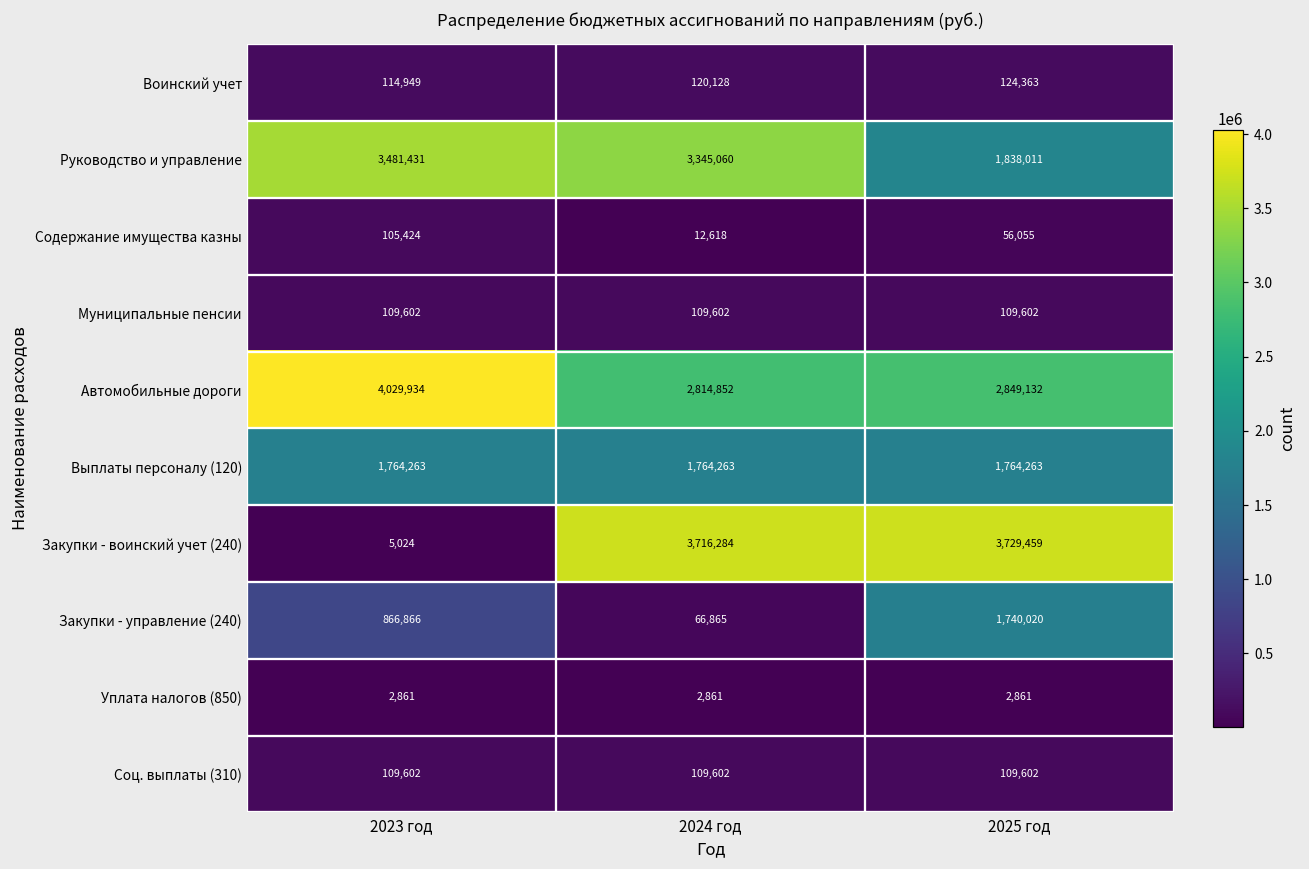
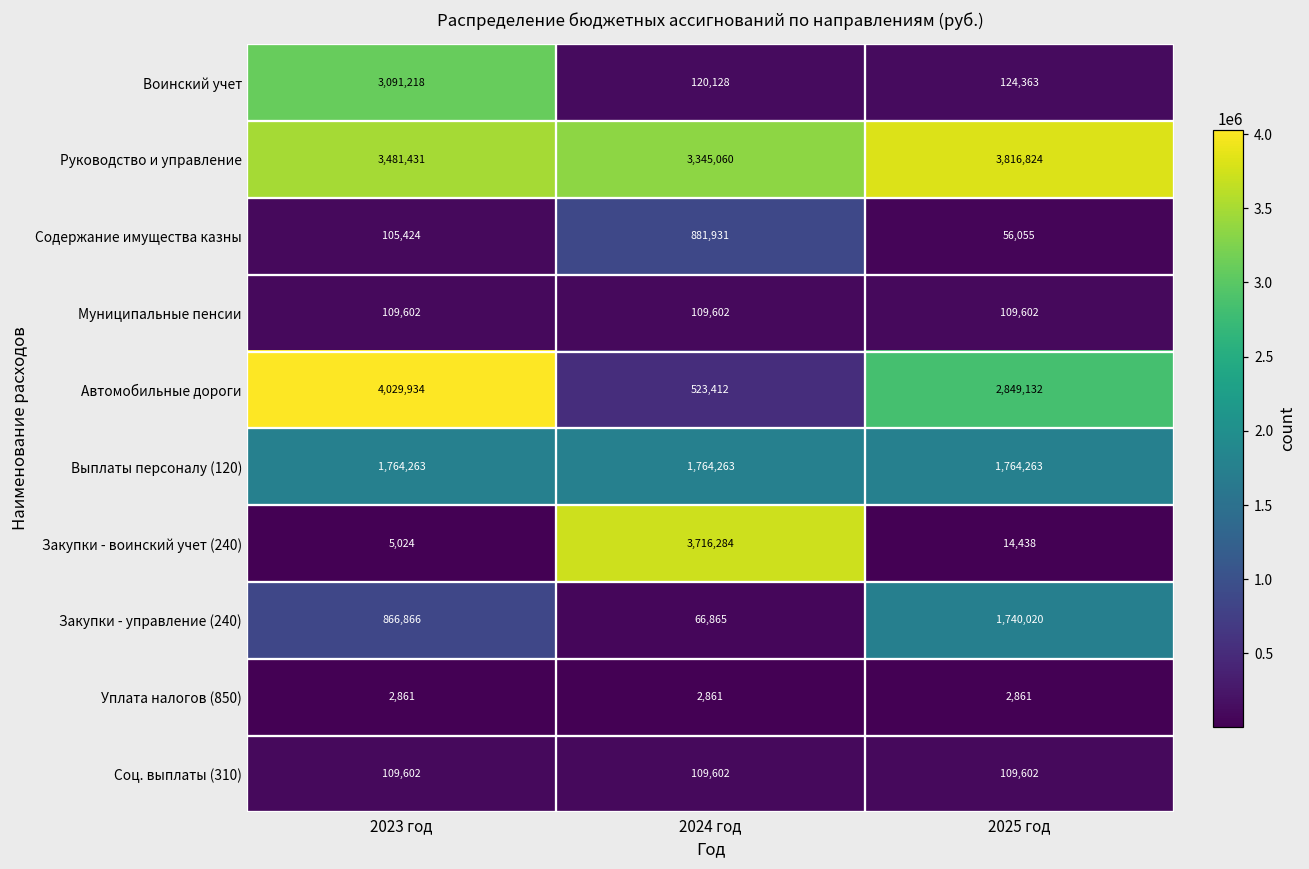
  {
    "Воинский учет": {
-     "2023 год": "114,949",
+     "2023 год": "3,091,218",
      "2024 год": "120,128",
      "2025 год": "124,363"
    },
    "Руководство и управление": {
      "2023 год": "3,481,431",
      "2024 год": "3,345,060",
-     "2025 год": "1,838,011"
+     "2025 год": "3,816,824"
    },
    "Содержание имущества казны": {
      "2023 год": "105,424",
-     "2024 год": "12,618",
+     "2024 год": "881,931",
      "2025 год": "56,055"
    },
    "Муниципальные пенсии": {
      "2023 год": "109,602",
      "2024 год": "109,602",
      "2025 год": "109,602"
    },
    "Автомобильные дороги": {
      "2023 год": "4,029,934",
-     "2024 год": "2,814,852",
+     "2024 год": "523,412",
      "2025 год": "2,849,132"
    },
    "Выплаты персоналу (120)": {
      "2023 год": "1,764,263",
      "2024 год": "1,764,263",
      "2025 год": "1,764,263"
    },
    "Закупки - воинский учет (240)": {
      "2023 год": "5,024",
      "2024 год": "3,716,284",
-     "2025 год": "3,729,459"
+     "2025 год": "14,438"
    },
    "Закупки - управление (240)": {
      "2023 год": "866,866",
      "2024 год": "66,865",
      "2025 год": "1,740,020"
    },
    "Уплата налогов (850)": {
      "2023 год": "2,861",
      "2024 год": "2,861",
      "2025 год": "2,861"
    },
    "Соц. выплаты (310)": {
      "2023 год": "109,602",
      "2024 год": "109,602",
      "2025 год": "109,602"
    }
  }
